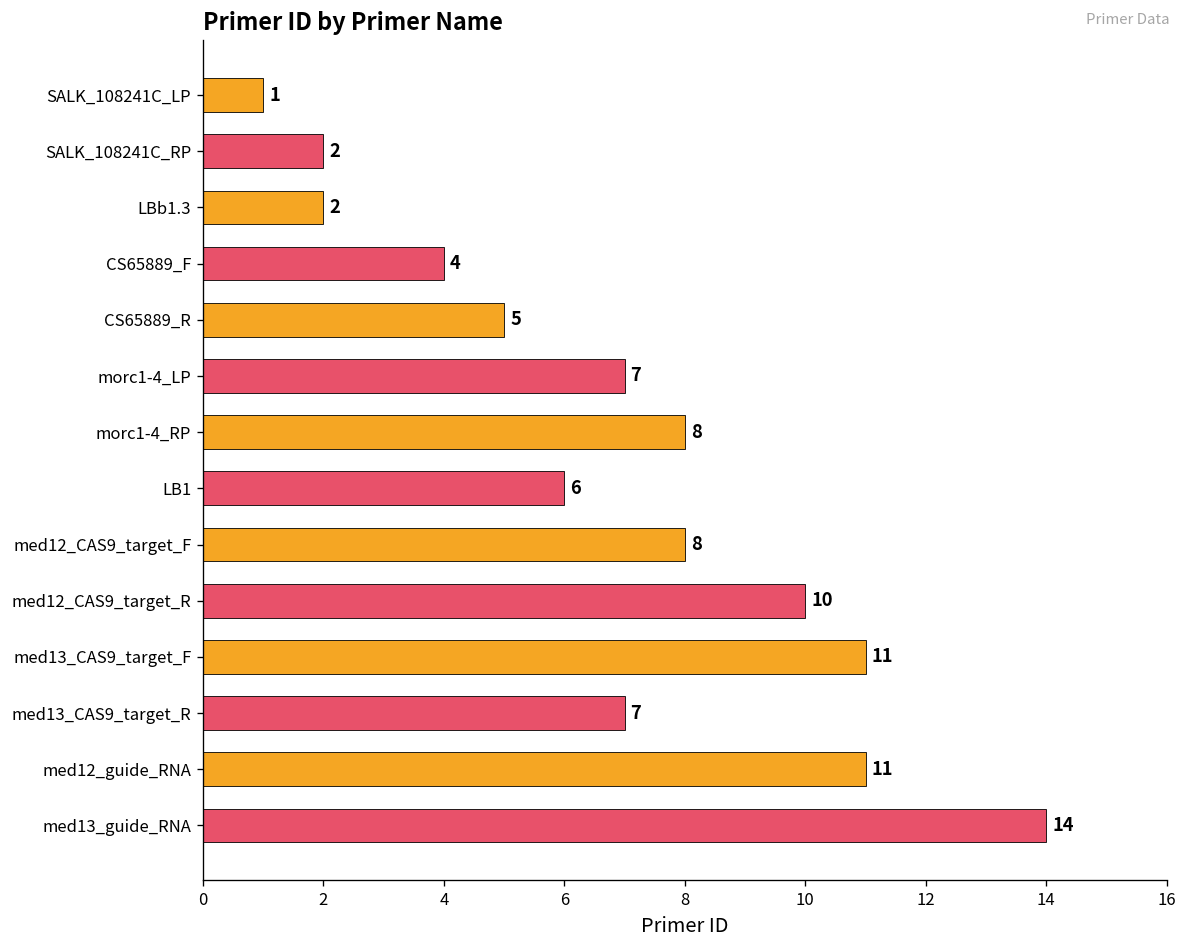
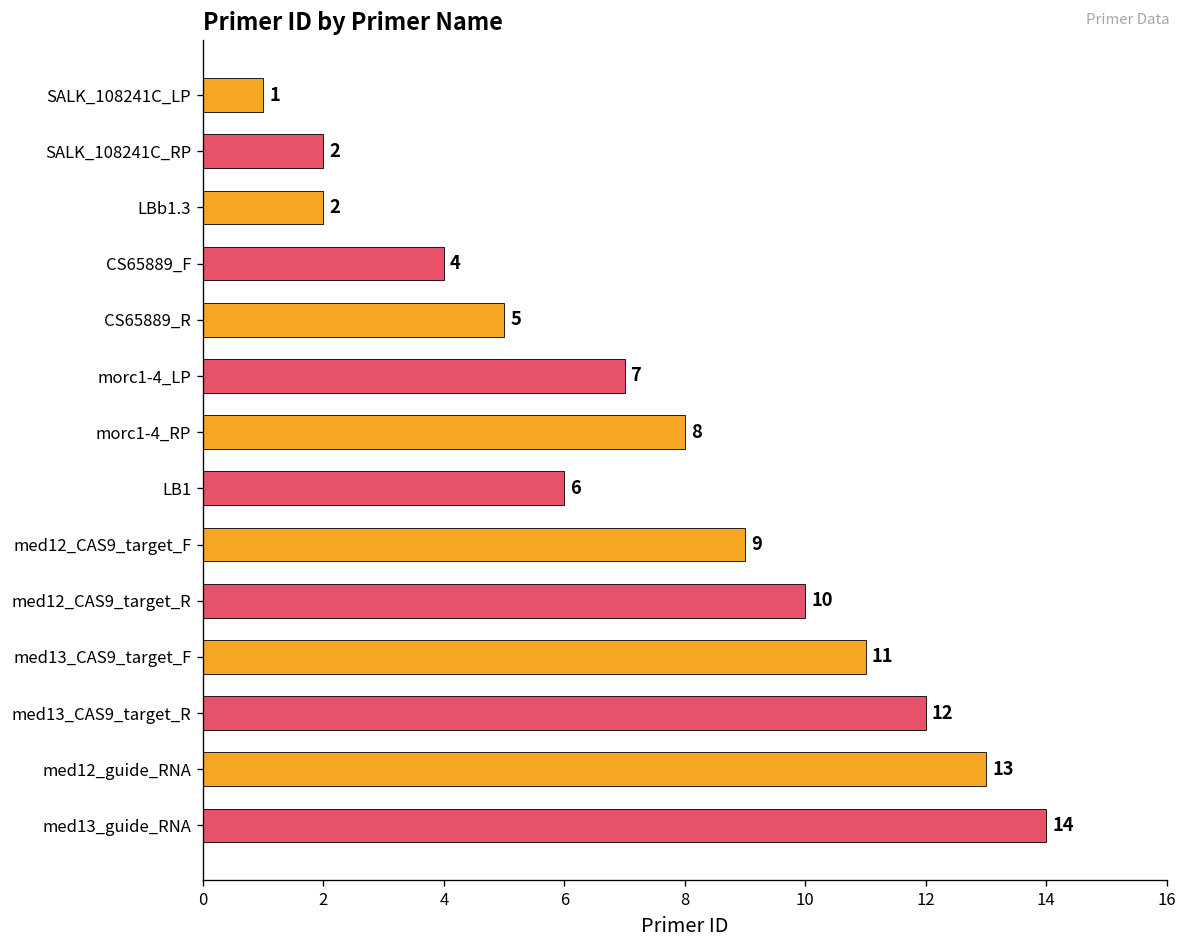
  {
    "SALK_108241C_LP": 1,
    "SALK_108241C_RP": 2,
    "LBb1.3": 2,
    "CS65889_F": 4,
    "CS65889_R": 5,
    "morc1-4_LP": 7,
    "morc1-4_RP": 8,
    "LB1": 6,
-   "med12_CAS9_target_F": 8,
+   "med12_CAS9_target_F": 9,
    "med12_CAS9_target_R": 10,
    "med13_CAS9_target_F": 11,
-   "med13_CAS9_target_R": 7,
-   "med12_guide_RNA": 11,
+   "med13_CAS9_target_R": 12,
+   "med12_guide_RNA": 13,
    "med13_guide_RNA": 14
  }
